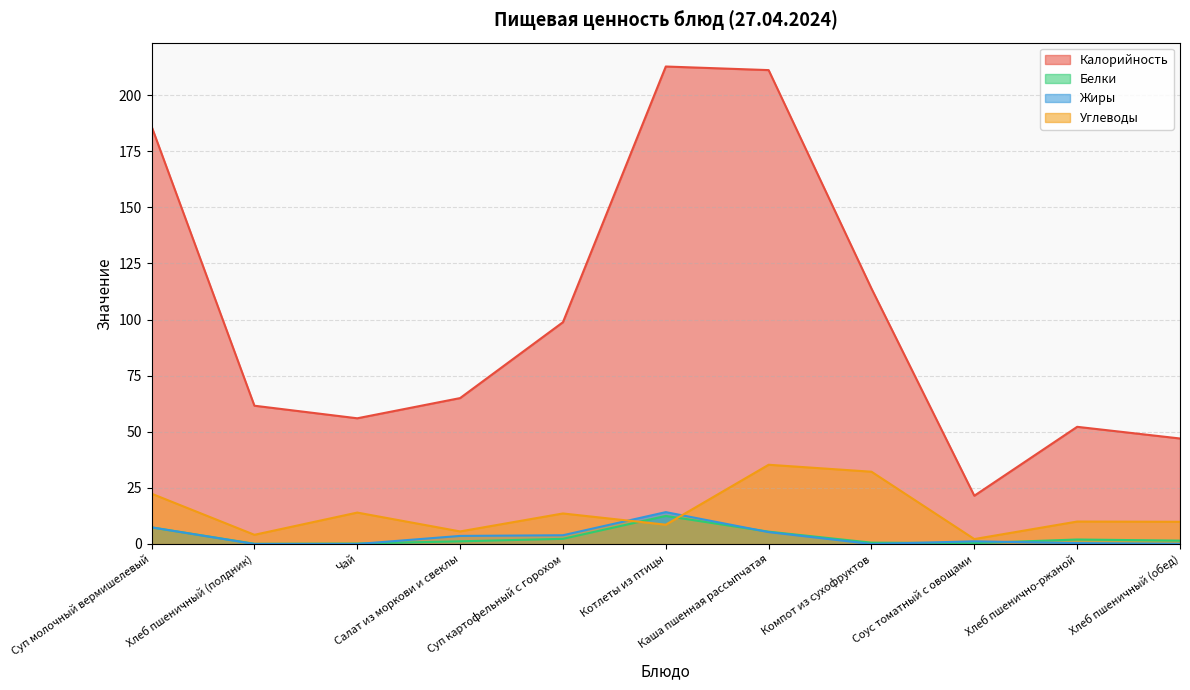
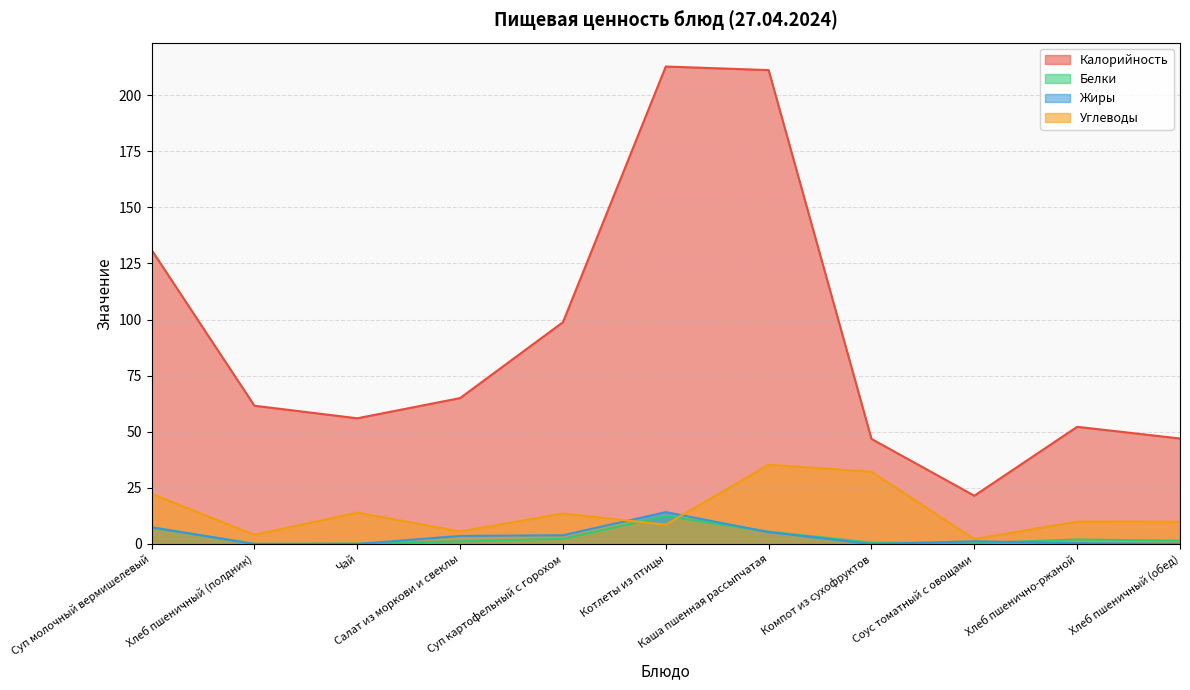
  {
    "Калорийность": {
-     "Суп молочный вермишелевый": 186,
+     "Суп молочный вермишелевый": 131,
      "Хлеб пшеничный (полдник)": 62,
      "Чай": 56,
      "Салат из моркови и свеклы": 65,
      "Суп картофельный с горохом": 99,
      "Котлеты из птицы": 213,
      "Каша пшенная рассыпчатая": 211,
-     "Компот из сухофруктов": 114,
+     "Компот из сухофруктов": 47,
      "Соус томатный с овощами": 22,
      "Хлеб пшенично-ржаной": 52,
      "Хлеб пшеничный (обед)": 47
    },
    "Белки": {
      "Салат из моркови и свеклы": 1,
      "Суп картофельный с горохом": 2,
      "Котлеты из птицы": 13,
      "Хлеб пшенично-ржаной": 2,
      "Хлеб пшеничный (обед)": 2
    },
    "Жиры": {
      "Салат из моркови и свеклы": 4,
      "Суп картофельный с горохом": 4,
      "Котлеты из птицы": 14,
      "Хлеб пшенично-ржаной": 0,
      "Хлеб пшеничный (обед)": 0
    },
    "Углеводы": {
      "Суп молочный вермишелевый": 22,
      "Хлеб пшеничный (полдник)": 4,
      "Чай": 14,
      "Салат из моркови и свеклы": 6,
      "Суп картофельный с горохом": 14,
      "Котлеты из птицы": 9,
      "Каша пшенная рассыпчатая": 35,
      "Компот из сухофруктов": 32,
      "Хлеб пшенично-ржаной": 10,
      "Хлеб пшеничный (обед)": 10
    }
  }
